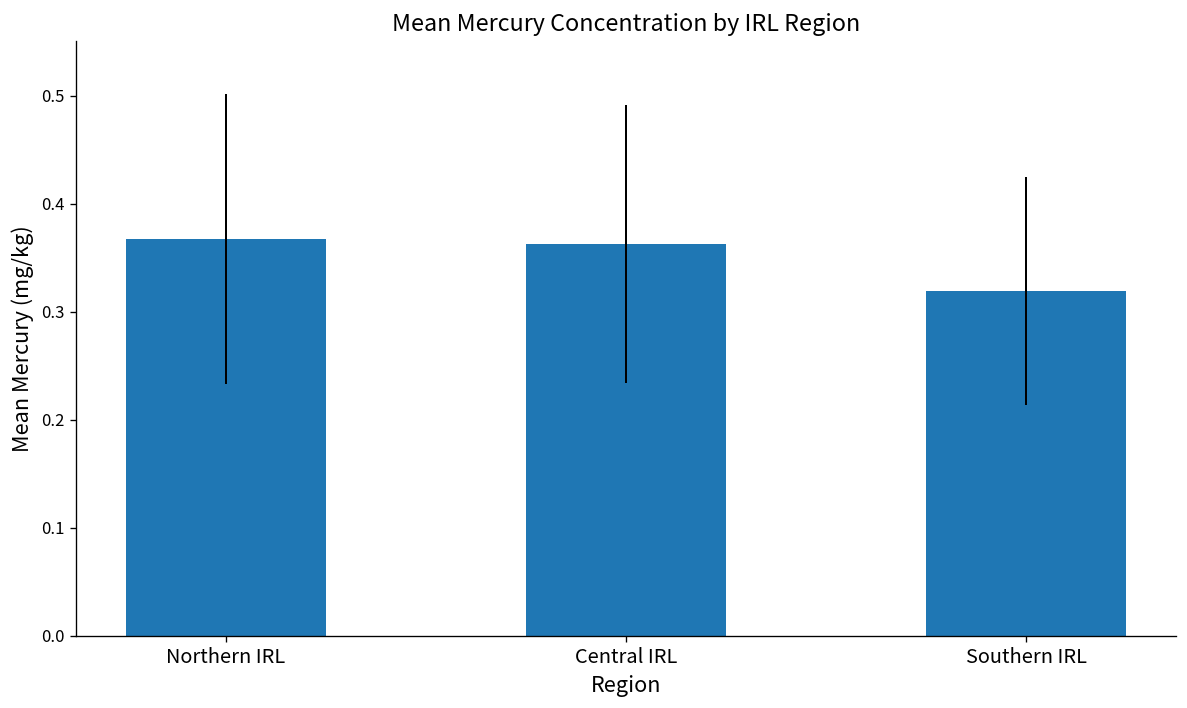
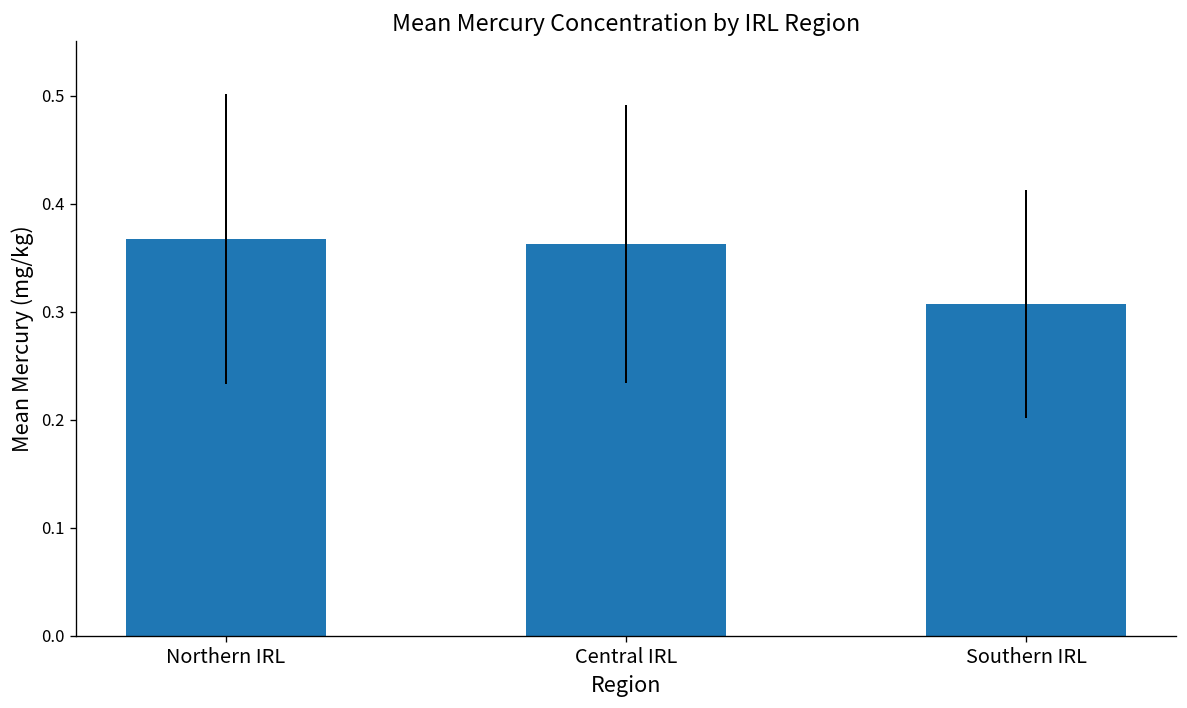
  {
    "Northern IRL": 0.37,
    "Central IRL": 0.36,
-   "Southern IRL": 0.32
+   "Southern IRL": 0.31
  }
